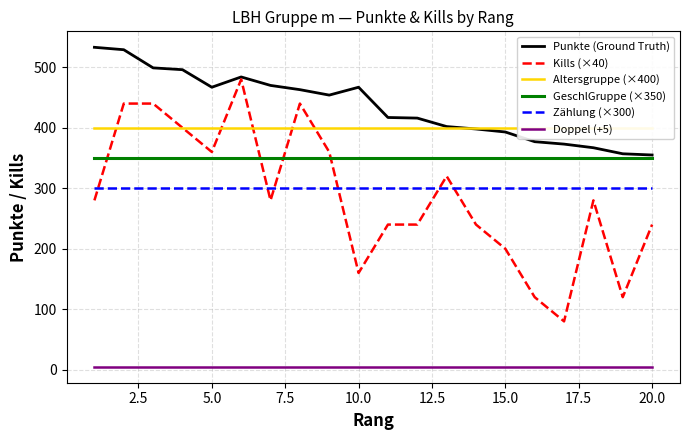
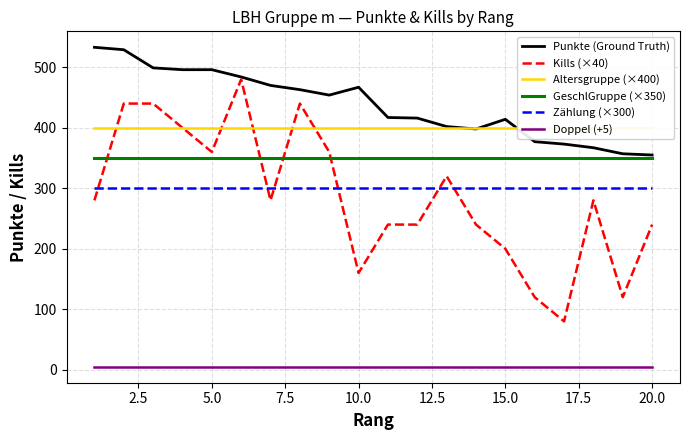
  {
    "Punkte (Ground Truth)": {
-     "5.0": 470,
+     "5.0": 500,
      "10.0": 470,
-     "15.0": 390,
+     "15.0": 410,
      "20.0": 360
    },
    "Kills (×40)": {
      "5.0": 360,
      "10.0": 160,
      "15.0": 200,
      "20.0": 240
    },
    "Altersgruppe (×400)": {
      "5.0": 400,
      "10.0": 400,
      "15.0": 400
    },
    "GeschlGruppe (×350)": {
      "5.0": 350,
      "10.0": 350,
      "15.0": 350,
      "20.0": 350
    },
    "Zählung (×300)": {
      "5.0": 300,
      "10.0": 300,
      "15.0": 300,
      "20.0": 300
    },
    "Doppel (+5)": {
      "5.0": 10,
      "10.0": 10,
      "15.0": 10,
      "20.0": 10
    }
  }
